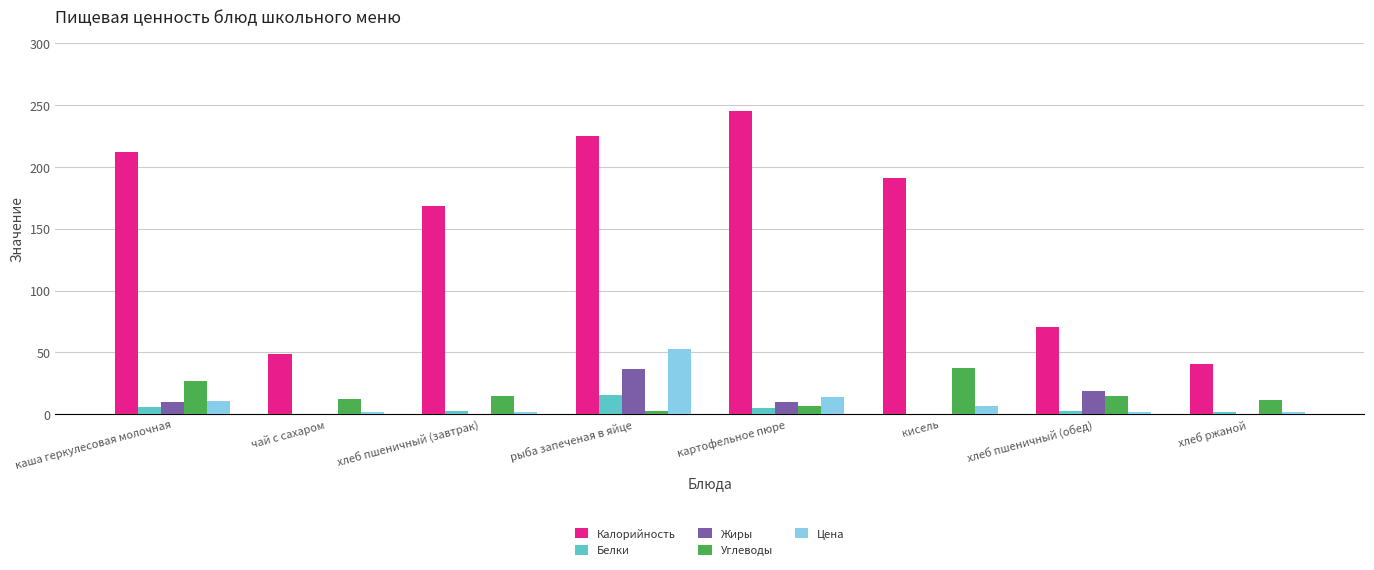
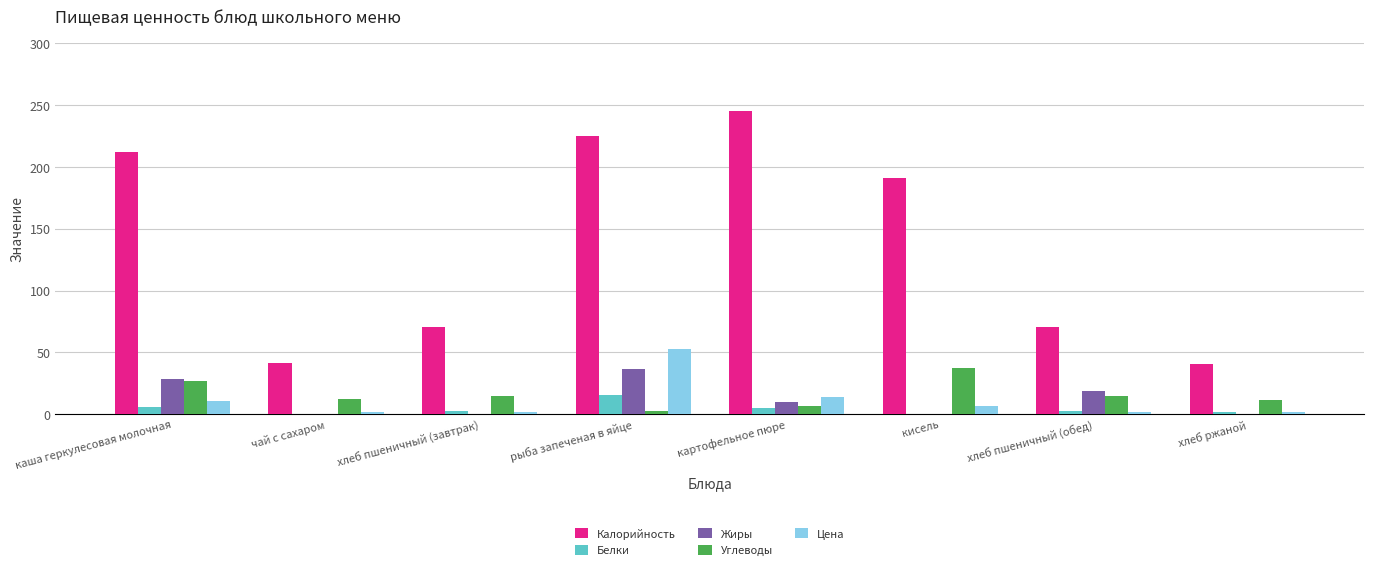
  {
    "Калорийность": {
      "каша геркулесовая молочная": 212,
-     "чай с сахаром": 49,
-     "хлеб пшеничный (завтрак)": 169,
+     "чай с сахаром": 41,
+     "хлеб пшеничный (завтрак)": 71,
      "рыба запеченая в яйце": 225,
      "картофельное пюре": 245,
      "кисель": 191,
      "хлеб пшеничный (обед)": 71,
      "хлеб ржаной": 40
    },
    "Жиры": {
-     "каша геркулесовая молочная": 10,
+     "каша геркулесовая молочная": 28,
      "чай с сахаром": 0,
      "рыба запеченая в яйце": 37,
      "картофельное пюре": 10,
      "кисель": 0,
      "хлеб пшеничный (обед)": 19
    },
    "Углеводы": {
      "каша геркулесовая молочная": 27,
      "чай с сахаром": 12,
      "хлеб пшеничный (завтрак)": 14,
      "рыба запеченая в яйце": 3,
      "картофельное пюре": 7,
      "кисель": 37,
      "хлеб пшеничный (обед)": 14,
      "хлеб ржаной": 12
    }
  }
